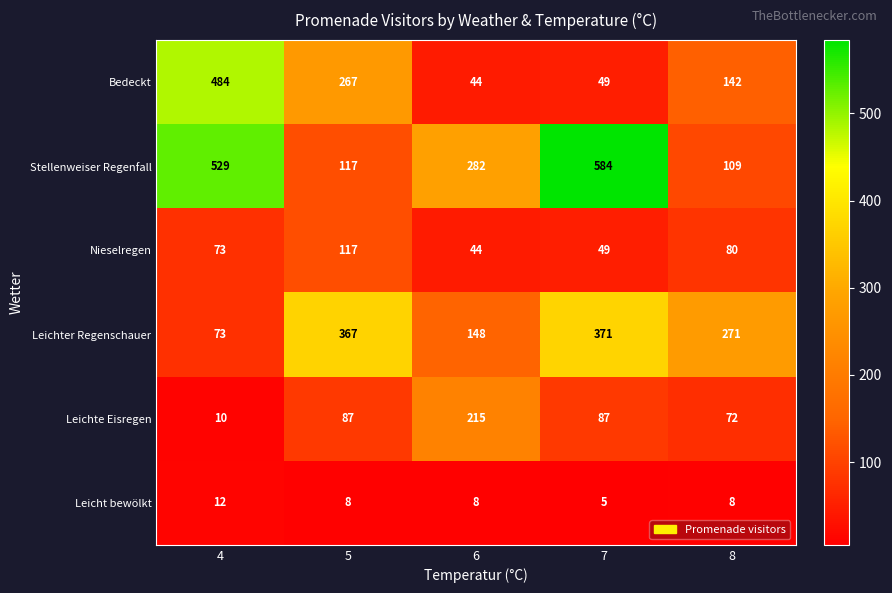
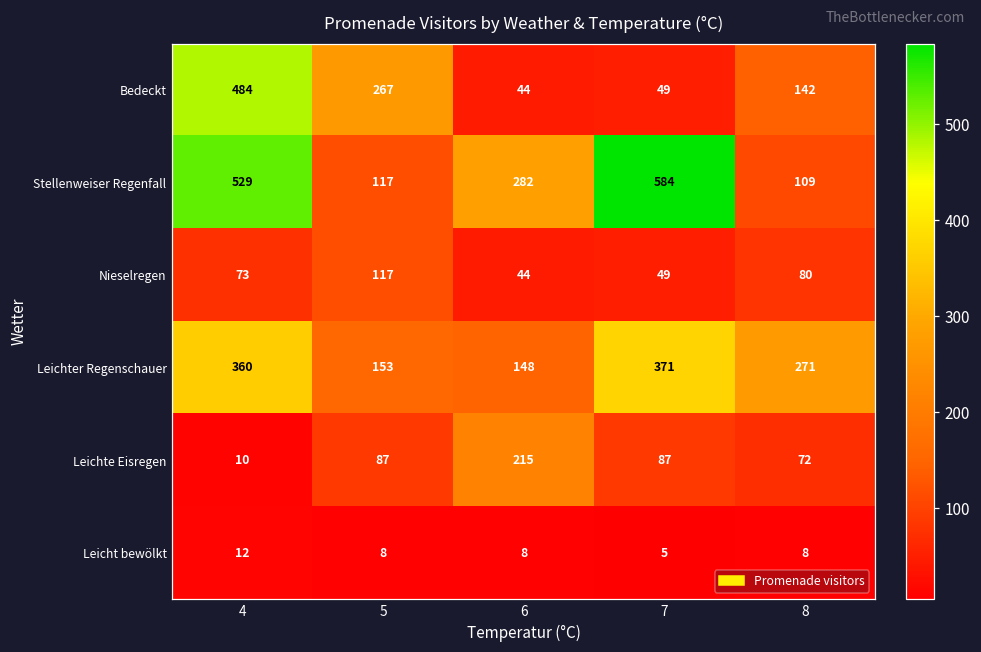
  {
    "Bedeckt": {
      "4": 484,
      "5": 267,
      "6": 44,
      "7": 49,
      "8": 142
    },
    "Stellenweiser Regenfall": {
      "4": 529,
      "5": 117,
      "6": 282,
      "7": 584,
      "8": 109
    },
    "Nieselregen": {
      "4": 73,
      "5": 117,
      "6": 44,
      "7": 49,
      "8": 80
    },
    "Leichter Regenschauer": {
-     "4": 73,
-     "5": 367,
+     "4": 360,
+     "5": 153,
      "6": 148,
      "7": 371,
      "8": 271
    },
    "Leichte Eisregen": {
      "4": 10,
      "5": 87,
      "6": 215,
      "7": 87,
      "8": 72
    },
    "Leicht bewölkt": {
      "4": 12,
      "5": 8,
      "6": 8,
      "7": 5,
      "8": 8
    }
  }
